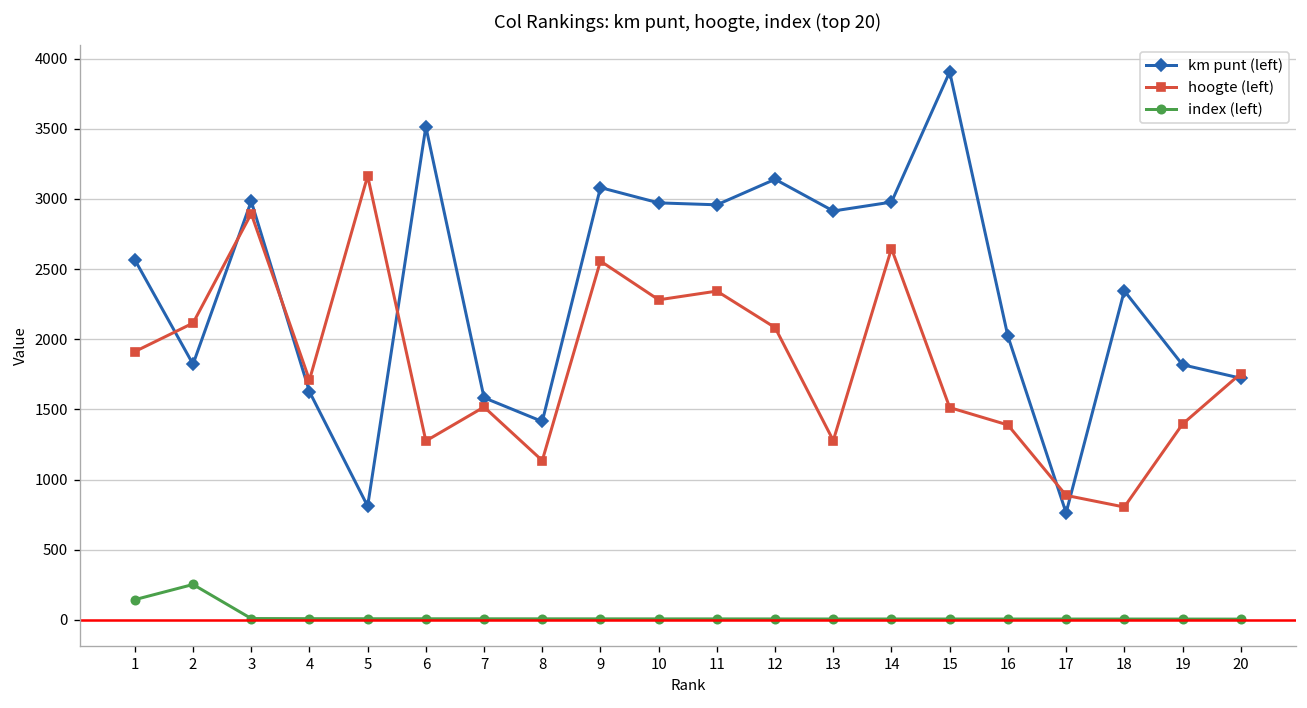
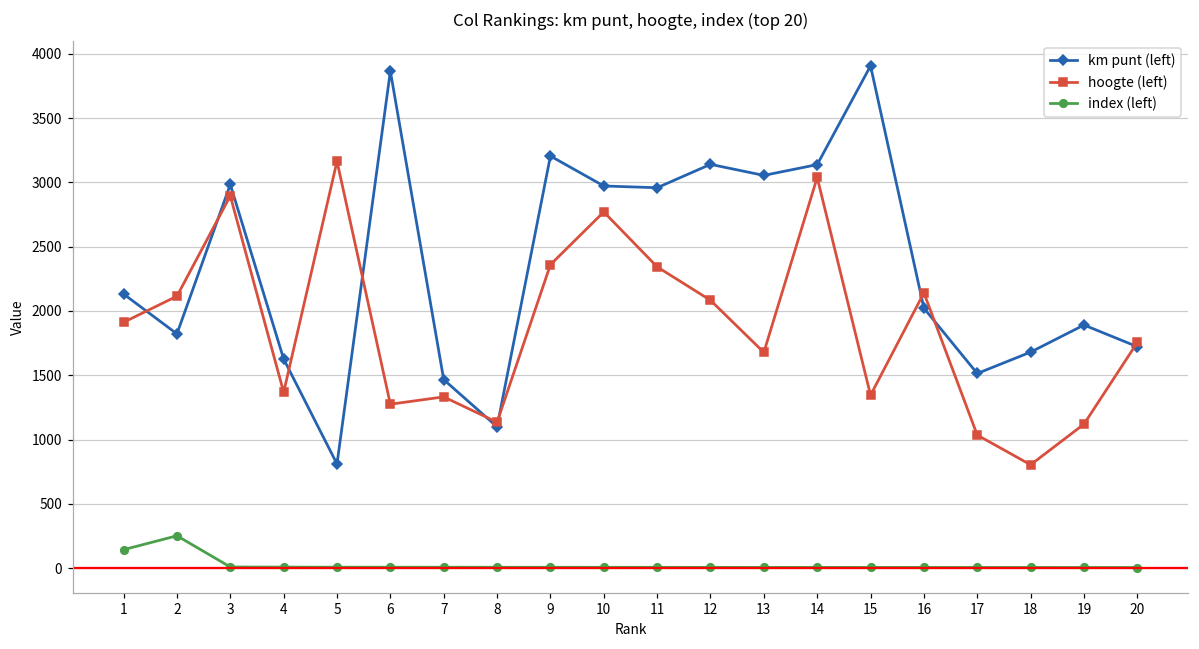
  {
    "km punt (left)": {
-     "1": 2570,
+     "1": 2130,
      "2": 1820,
      "3": 2980,
      "4": 1630,
      "5": 810,
-     "6": 3510,
-     "7": 1580,
-     "8": 1410,
-     "9": 3080,
+     "6": 3860,
+     "7": 1470,
+     "8": 1100,
+     "9": 3200,
      "10": 2970,
      "11": 2960,
      "12": 3140,
-     "13": 2910,
-     "14": 2980,
+     "13": 3050,
+     "14": 3140,
      "15": 3910,
      "16": 2020,
-     "17": 760,
-     "18": 2350,
-     "19": 1820,
+     "17": 1510,
+     "18": 1680,
+     "19": 1890,
      "20": 1720
    },
    "hoogte (left)": {
      "1": 1910,
      "2": 2120,
      "3": 2900,
-     "4": 1710,
+     "4": 1370,
      "5": 3160,
      "6": 1280,
-     "7": 1520,
+     "7": 1330,
      "8": 1140,
-     "9": 2560,
-     "10": 2280,
+     "9": 2360,
+     "10": 2770,
      "11": 2340,
      "12": 2080,
-     "13": 1280,
-     "14": 2650,
-     "15": 1510,
-     "16": 1390,
-     "17": 890,
+     "13": 1680,
+     "14": 3040,
+     "15": 1350,
+     "16": 2140,
+     "17": 1040,
      "18": 800,
-     "19": 1400,
+     "19": 1120,
      "20": 1760
    },
    "index (left)": {
      "1": 140,
      "2": 250,
      "3": 10,
      "4": 10,
      "5": 10,
      "6": 10,
      "7": 10,
      "8": 10,
      "9": 10,
      "10": 10,
      "11": 10,
      "12": 10,
      "13": 10,
      "14": 10,
      "15": 10,
      "16": 10,
      "17": 10,
      "18": 10,
      "19": 10,
      "20": 10
    }
  }
